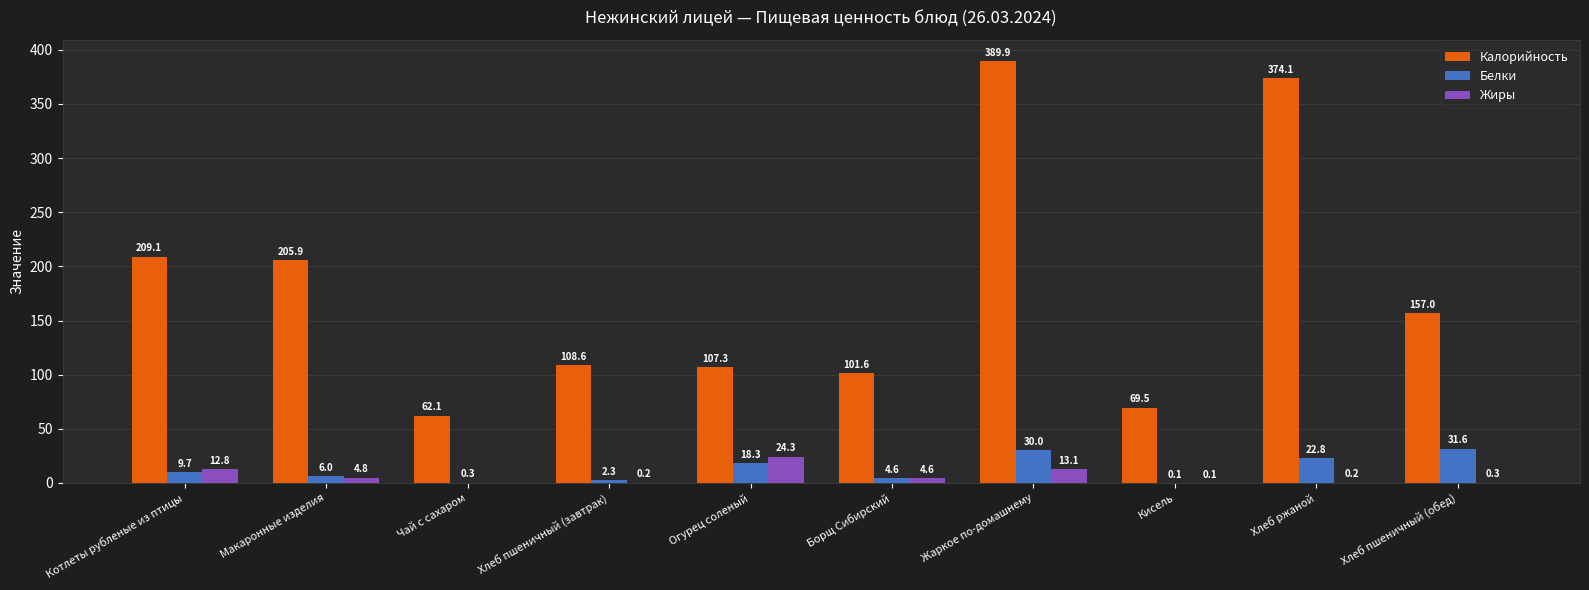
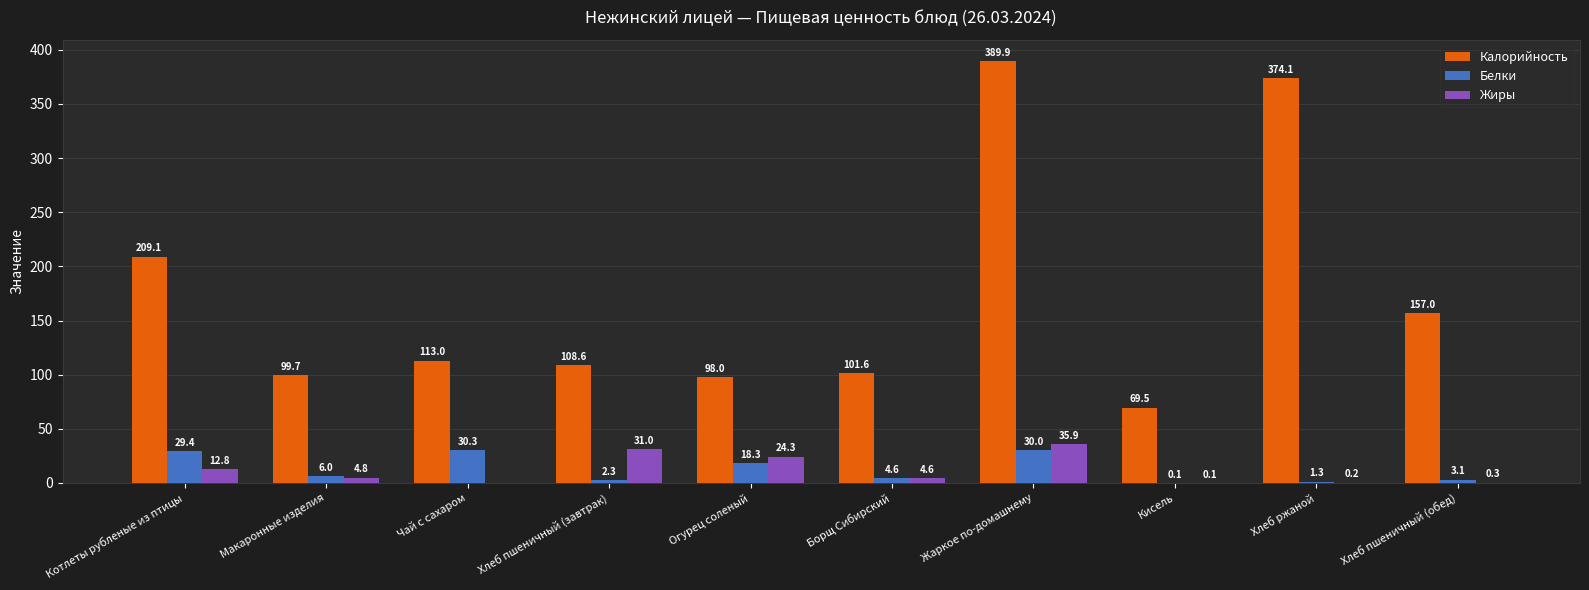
  {
    "Калорийность": {
      "Котлеты рубленые из птицы": 209.1,
-     "Макаронные изделия": 205.9,
-     "Чай с сахаром": 62.1,
+     "Макаронные изделия": 99.7,
+     "Чай с сахаром": 113.0,
      "Хлеб пшеничный (завтрак)": 108.6,
-     "Огурец соленый": 107.3,
+     "Огурец соленый": 98.0,
      "Борщ Сибирский": 101.6,
      "Жаркое по-домашнему": 389.9,
      "Кисель": 69.5,
      "Хлеб ржаной": 374.1,
      "Хлеб пшеничный (обед)": 157.0
    },
    "Белки": {
-     "Котлеты рубленые из птицы": 9.7,
+     "Котлеты рубленые из птицы": 29.4,
      "Макаронные изделия": 6.0,
-     "Чай с сахаром": 0.3,
+     "Чай с сахаром": 30.3,
      "Хлеб пшеничный (завтрак)": 2.3,
      "Огурец соленый": 18.3,
      "Борщ Сибирский": 4.6,
      "Жаркое по-домашнему": 30.0,
      "Кисель": 0.1,
-     "Хлеб ржаной": 22.8,
-     "Хлеб пшеничный (обед)": 31.6
+     "Хлеб ржаной": 1.3,
+     "Хлеб пшеничный (обед)": 3.1
    },
    "Жиры": {
      "Котлеты рубленые из птицы": 12.8,
      "Макаронные изделия": 4.8,
-     "Хлеб пшеничный (завтрак)": 0.2,
+     "Хлеб пшеничный (завтрак)": 31.0,
      "Огурец соленый": 24.3,
      "Борщ Сибирский": 4.6,
-     "Жаркое по-домашнему": 13.1,
+     "Жаркое по-домашнему": 35.9,
      "Кисель": 0.1,
      "Хлеб ржаной": 0.2,
      "Хлеб пшеничный (обед)": 0.3
    }
  }
